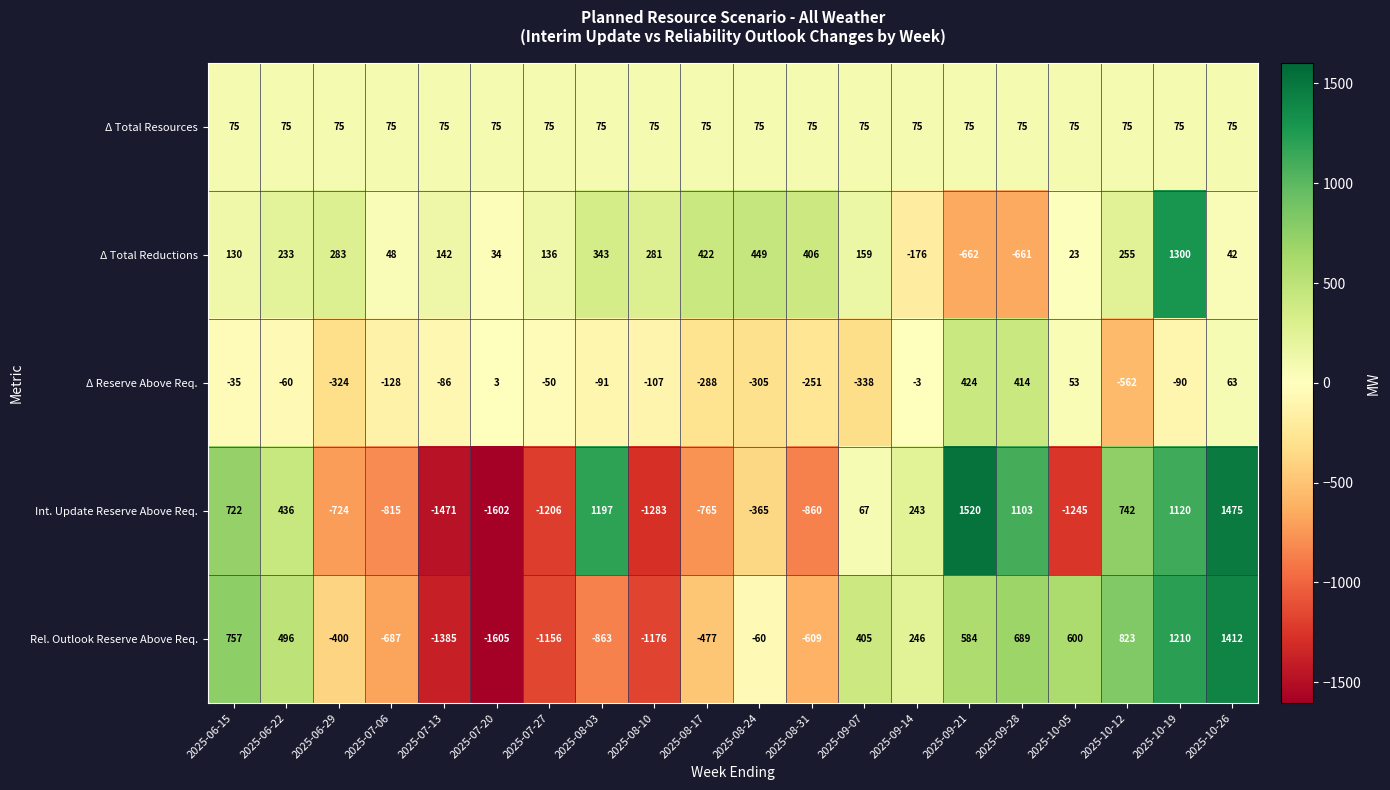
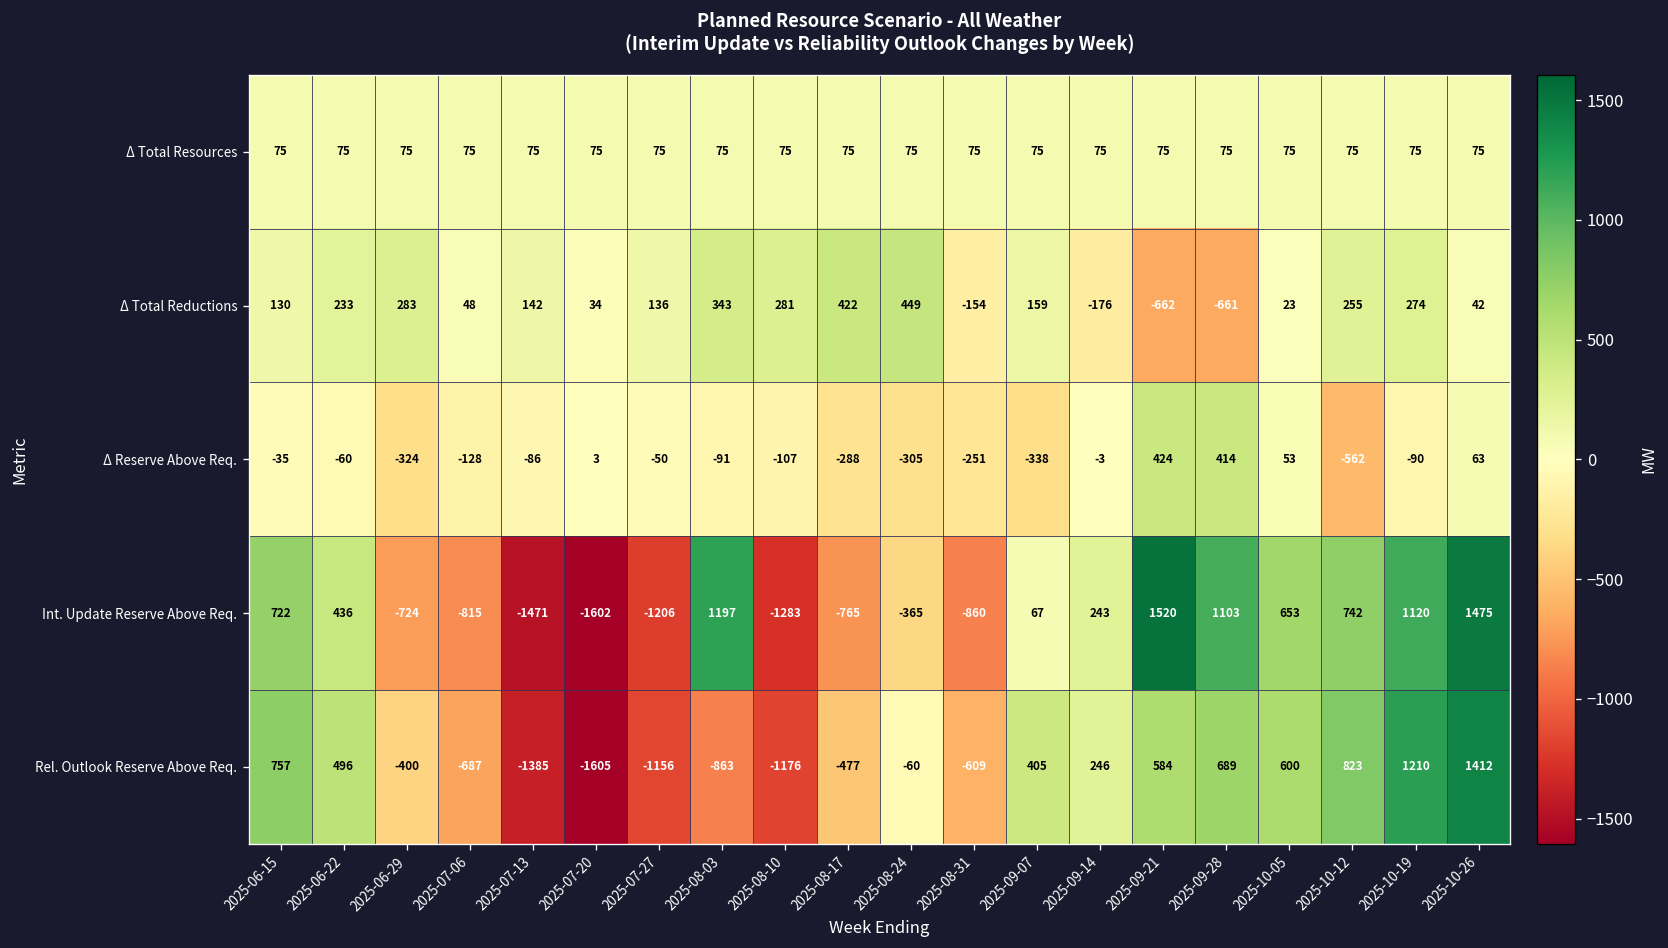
  {
    "Δ Total Resources": {
      "2025-06-15": 75,
      "2025-06-22": 75,
      "2025-06-29": 75,
      "2025-07-06": 75,
      "2025-07-13": 75,
      "2025-07-20": 75,
      "2025-07-27": 75,
      "2025-08-03": 75,
      "2025-08-10": 75,
      "2025-08-17": 75,
      "2025-08-24": 75,
      "2025-08-31": 75,
      "2025-09-07": 75,
      "2025-09-14": 75,
      "2025-09-21": 75,
      "2025-09-28": 75,
      "2025-10-05": 75,
      "2025-10-12": 75,
      "2025-10-19": 75,
      "2025-10-26": 75
    },
    "Δ Total Reductions": {
      "2025-06-15": 130,
      "2025-06-22": 233,
      "2025-06-29": 283,
      "2025-07-06": 48,
      "2025-07-13": 142,
      "2025-07-20": 34,
      "2025-07-27": 136,
      "2025-08-03": 343,
      "2025-08-10": 281,
      "2025-08-17": 422,
      "2025-08-24": 449,
-     "2025-08-31": 406,
+     "2025-08-31": -154,
      "2025-09-07": 159,
      "2025-09-14": -176,
      "2025-09-21": -662,
      "2025-09-28": -661,
      "2025-10-05": 23,
      "2025-10-12": 255,
-     "2025-10-19": 1300,
+     "2025-10-19": 274,
      "2025-10-26": 42
    },
    "Δ Reserve Above Req.": {
      "2025-06-15": -35,
      "2025-06-22": -60,
      "2025-06-29": -324,
      "2025-07-06": -128,
      "2025-07-13": -86,
      "2025-07-20": 3,
      "2025-07-27": -50,
      "2025-08-03": -91,
      "2025-08-10": -107,
      "2025-08-17": -288,
      "2025-08-24": -305,
      "2025-08-31": -251,
      "2025-09-07": -338,
      "2025-09-14": -3,
      "2025-09-21": 424,
      "2025-09-28": 414,
      "2025-10-05": 53,
      "2025-10-12": -562,
      "2025-10-19": -90,
      "2025-10-26": 63
    },
    "Int. Update Reserve Above Req.": {
      "2025-06-15": 722,
      "2025-06-22": 436,
      "2025-06-29": -724,
      "2025-07-06": -815,
      "2025-07-13": -1471,
      "2025-07-20": -1602,
      "2025-07-27": -1206,
      "2025-08-03": 1197,
      "2025-08-10": -1283,
      "2025-08-17": -765,
      "2025-08-24": -365,
      "2025-08-31": -860,
      "2025-09-07": 67,
      "2025-09-14": 243,
      "2025-09-21": 1520,
      "2025-09-28": 1103,
-     "2025-10-05": -1245,
+     "2025-10-05": 653,
      "2025-10-12": 742,
      "2025-10-19": 1120,
      "2025-10-26": 1475
    },
    "Rel. Outlook Reserve Above Req.": {
      "2025-06-15": 757,
      "2025-06-22": 496,
      "2025-06-29": -400,
      "2025-07-06": -687,
      "2025-07-13": -1385,
      "2025-07-20": -1605,
      "2025-07-27": -1156,
      "2025-08-03": -863,
      "2025-08-10": -1176,
      "2025-08-17": -477,
      "2025-08-24": -60,
      "2025-08-31": -609,
      "2025-09-07": 405,
      "2025-09-14": 246,
      "2025-09-21": 584,
      "2025-09-28": 689,
      "2025-10-05": 600,
      "2025-10-12": 823,
      "2025-10-19": 1210,
      "2025-10-26": 1412
    }
  }
